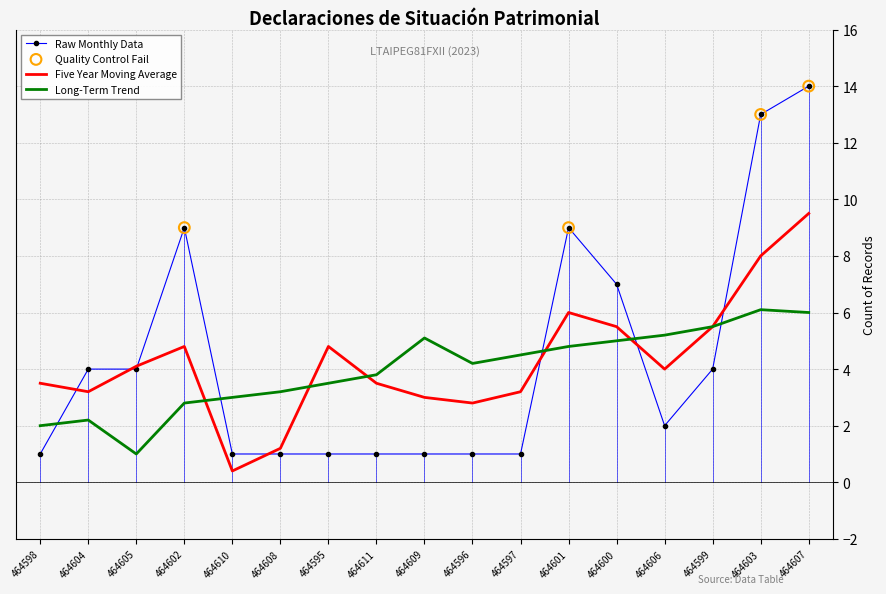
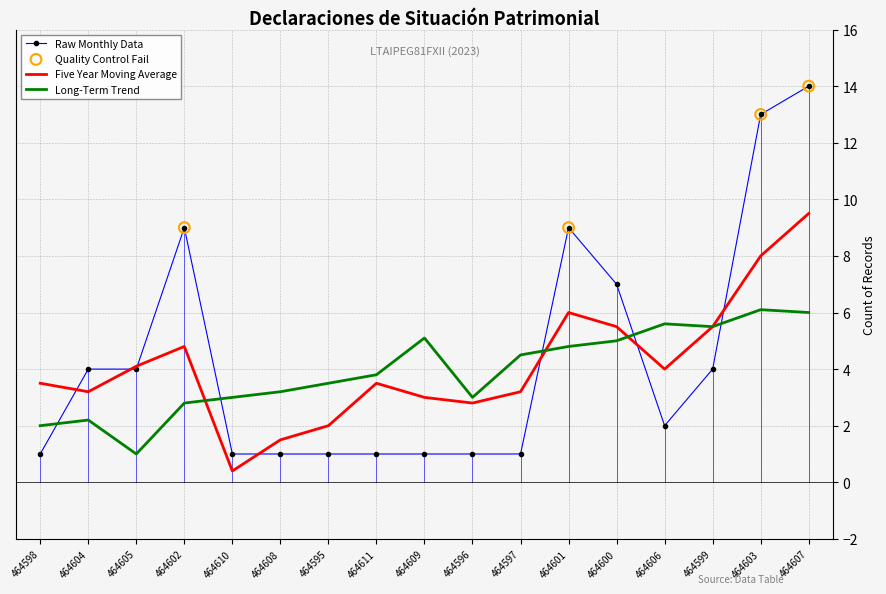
  {
    "Five Year Moving Average": {
      "464598": 3.5,
      "464604": 3.2,
      "464605": 4.1,
      "464602": 4.8,
      "464610": 0.4,
-     "464608": 1.2,
-     "464595": 4.8,
+     "464608": 1.5,
+     "464595": 2.0,
      "464611": 3.5,
      "464609": 3.0,
      "464596": 2.8,
      "464597": 3.2,
      "464601": 6.0,
      "464600": 5.5,
      "464606": 4.0,
      "464603": 8.0,
      "464607": 9.5
    },
    "Long-Term Trend": {
      "464598": 2.0,
      "464604": 2.2,
      "464605": 1.0,
      "464602": 2.8,
      "464610": 3.0,
      "464608": 3.2,
      "464595": 3.5,
      "464611": 3.8,
      "464609": 5.1,
-     "464596": 4.2,
+     "464596": 3.0,
      "464597": 4.5,
      "464601": 4.8,
      "464600": 5.0,
-     "464606": 5.2,
+     "464606": 5.6,
      "464603": 6.1,
      "464607": 6.0
    }
  }
